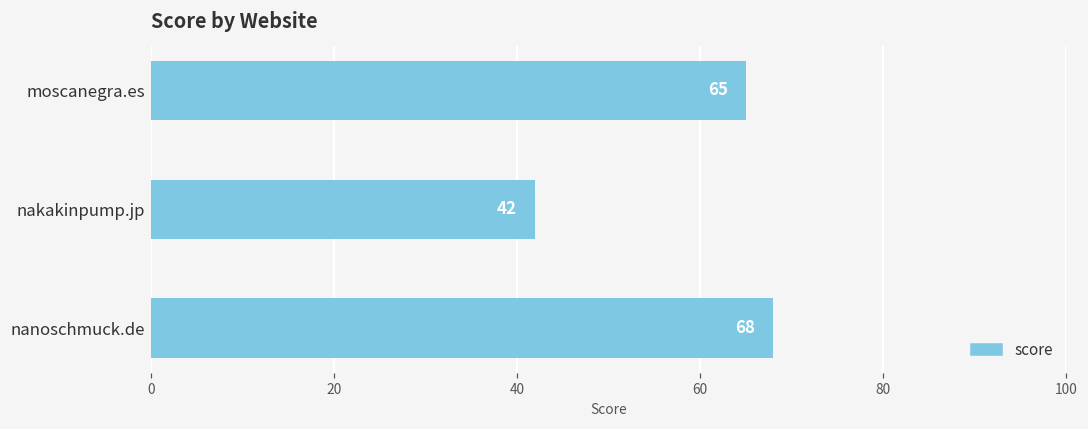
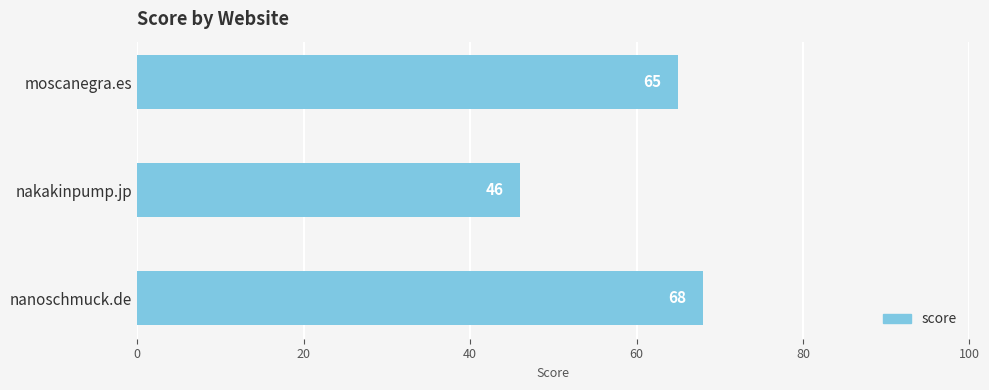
  {
    "moscanegra.es": 65,
-   "nakakinpump.jp": 42,
+   "nakakinpump.jp": 46,
    "nanoschmuck.de": 68
  }
